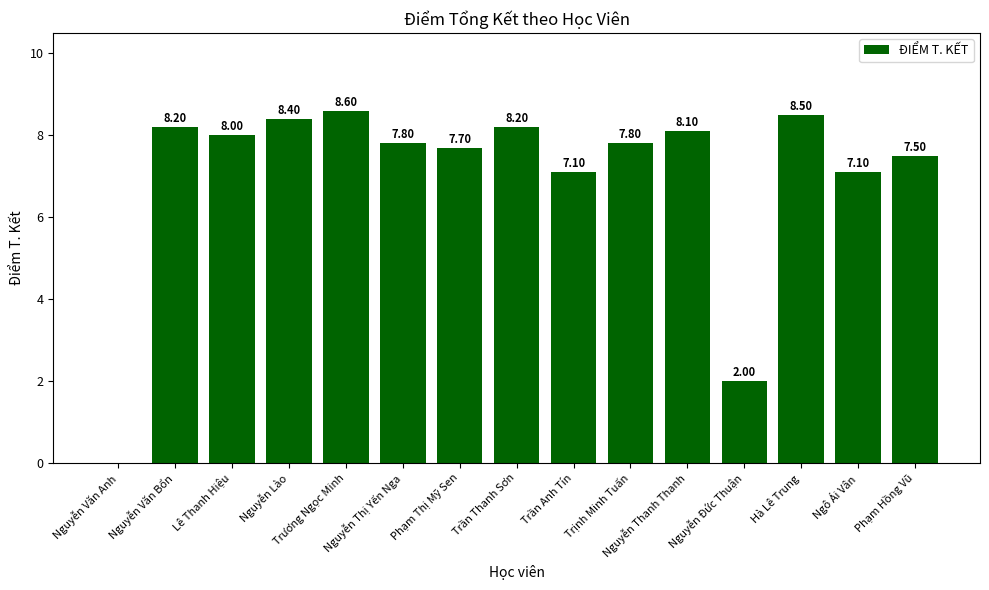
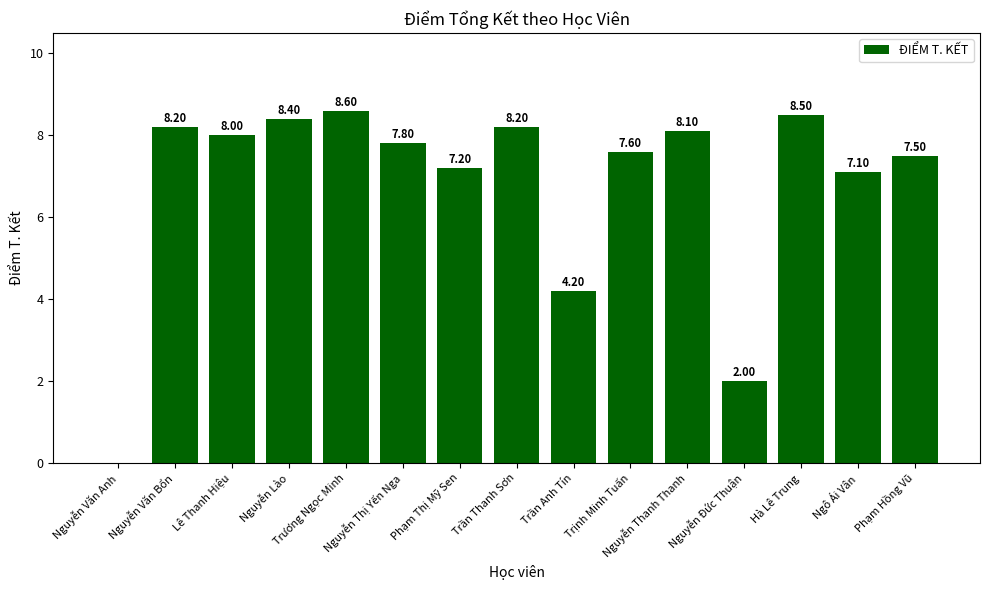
  {
    "Nguyễn Văn Bổn": 8.20,
    "Lê Thanh Hiệu": 8.00,
    "Nguyễn Lào": 8.40,
    "Trương Ngọc Minh": 8.60,
    "Nguyễn Thị Yến Nga": 7.80,
-   "Phạm Thị Mỹ Sen": 7.70,
+   "Phạm Thị Mỹ Sen": 7.20,
    "Trần Thanh Sơn": 8.20,
-   "Trần Anh Tín": 7.10,
-   "Trịnh Minh Tuấn": 7.80,
+   "Trần Anh Tín": 4.20,
+   "Trịnh Minh Tuấn": 7.60,
    "Nguyễn Thanh Thanh": 8.10,
    "Nguyễn Đức Thuận": 2.00,
    "Hà Lê Trung": 8.50,
    "Ngô Ái Vân": 7.10,
    "Phạm Hồng Vũ": 7.50
  }
